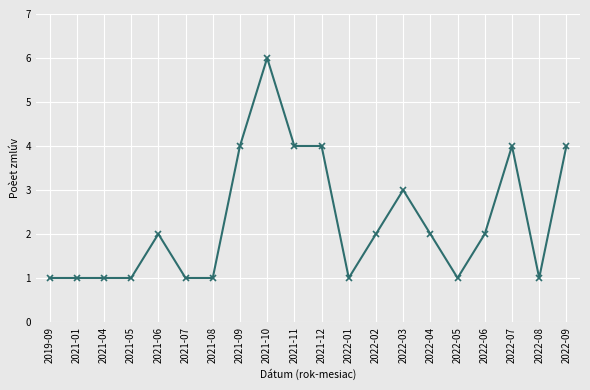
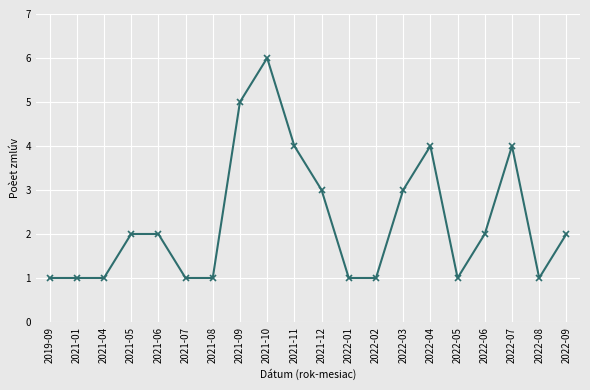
  {
    "2019-09": 1,
    "2021-01": 1,
    "2021-04": 1,
-   "2021-05": 1,
+   "2021-05": 2,
    "2021-06": 2,
    "2021-07": 1,
    "2021-08": 1,
-   "2021-09": 4,
+   "2021-09": 5,
    "2021-10": 6,
    "2021-11": 4,
-   "2021-12": 4,
+   "2021-12": 3,
    "2022-01": 1,
-   "2022-02": 2,
+   "2022-02": 1,
    "2022-03": 3,
-   "2022-04": 2,
+   "2022-04": 4,
    "2022-05": 1,
    "2022-06": 2,
    "2022-07": 4,
    "2022-08": 1,
-   "2022-09": 4
+   "2022-09": 2
  }
